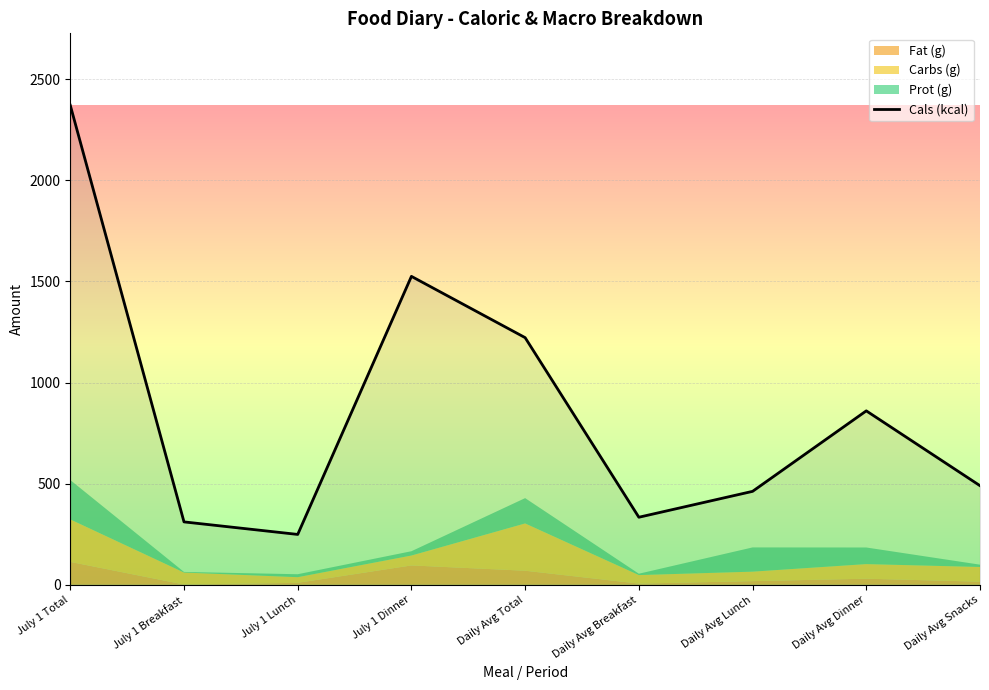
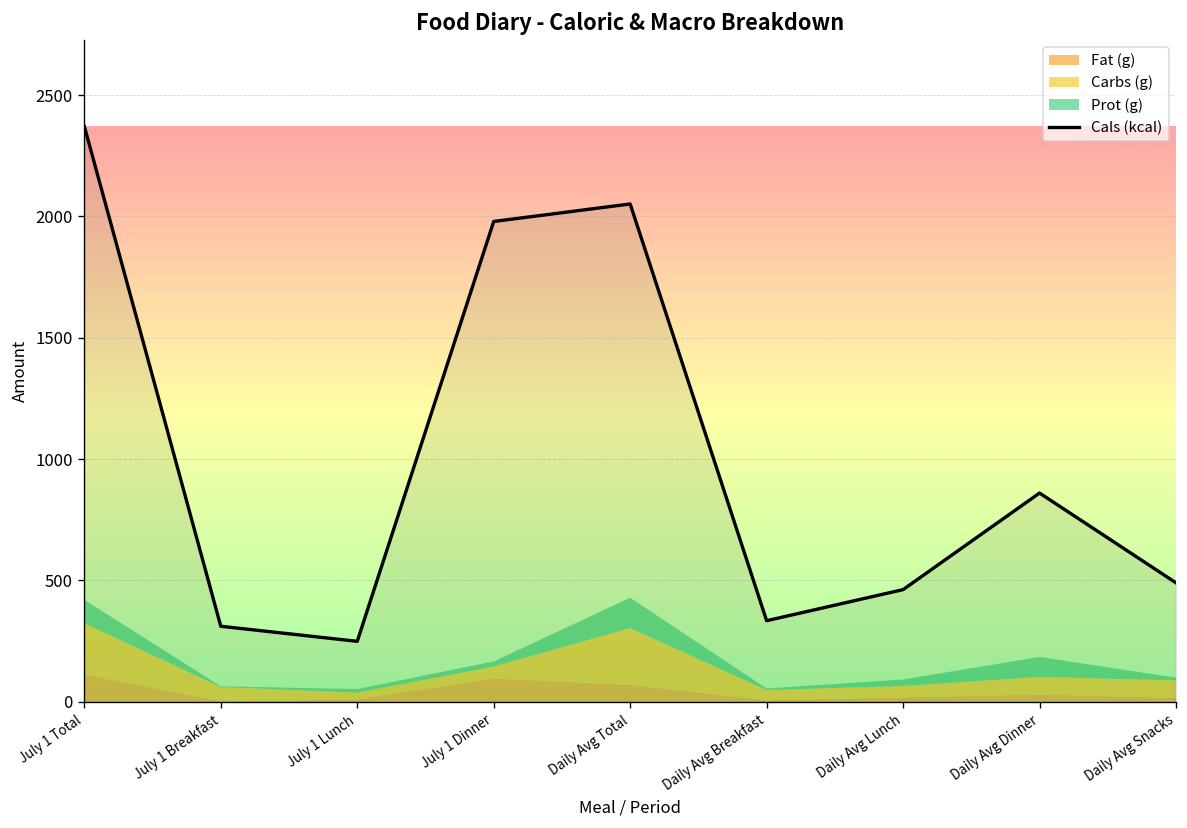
  {
    "Cals (kcal)": {
      "July 1 Total": 2370,
      "July 1 Breakfast": 310,
      "July 1 Lunch": 250,
-     "July 1 Dinner": 1530,
-     "Daily Avg Total": 1220,
+     "July 1 Dinner": 1980,
+     "Daily Avg Total": 2050,
      "Daily Avg Breakfast": 330,
      "Daily Avg Lunch": 460,
      "Daily Avg Dinner": 860,
      "Daily Avg Snacks": 490
    },
    "Prot (g)": {
-     "July 1 Total": 190,
+     "July 1 Total": 100,
      "July 1 Lunch": 10,
      "July 1 Dinner": 20,
      "Daily Avg Total": 130,
-     "Daily Avg Lunch": 120,
+     "Daily Avg Lunch": 30,
      "Daily Avg Dinner": 80
    }
  }
